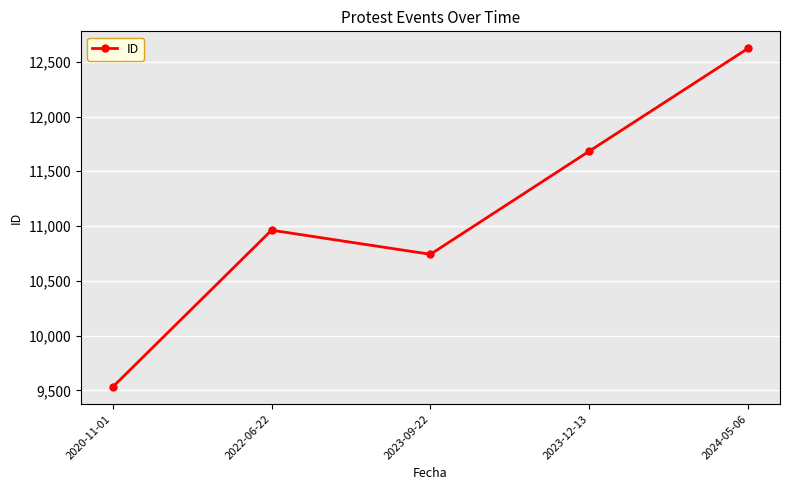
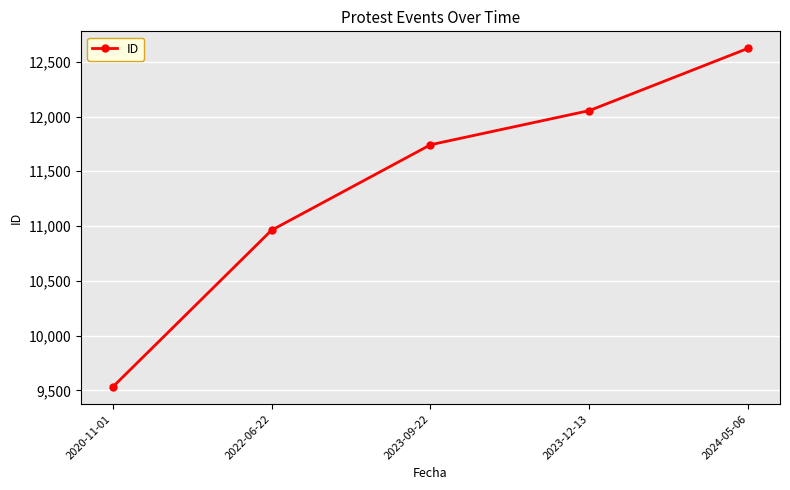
  {
    "2020-11-01": "9,530",
    "2022-06-22": "10,960",
-   "2023-09-22": "10,740",
-   "2023-12-13": "11,680",
+   "2023-09-22": "11,740",
+   "2023-12-13": "12,050",
    "2024-05-06": "12,620"
  }
